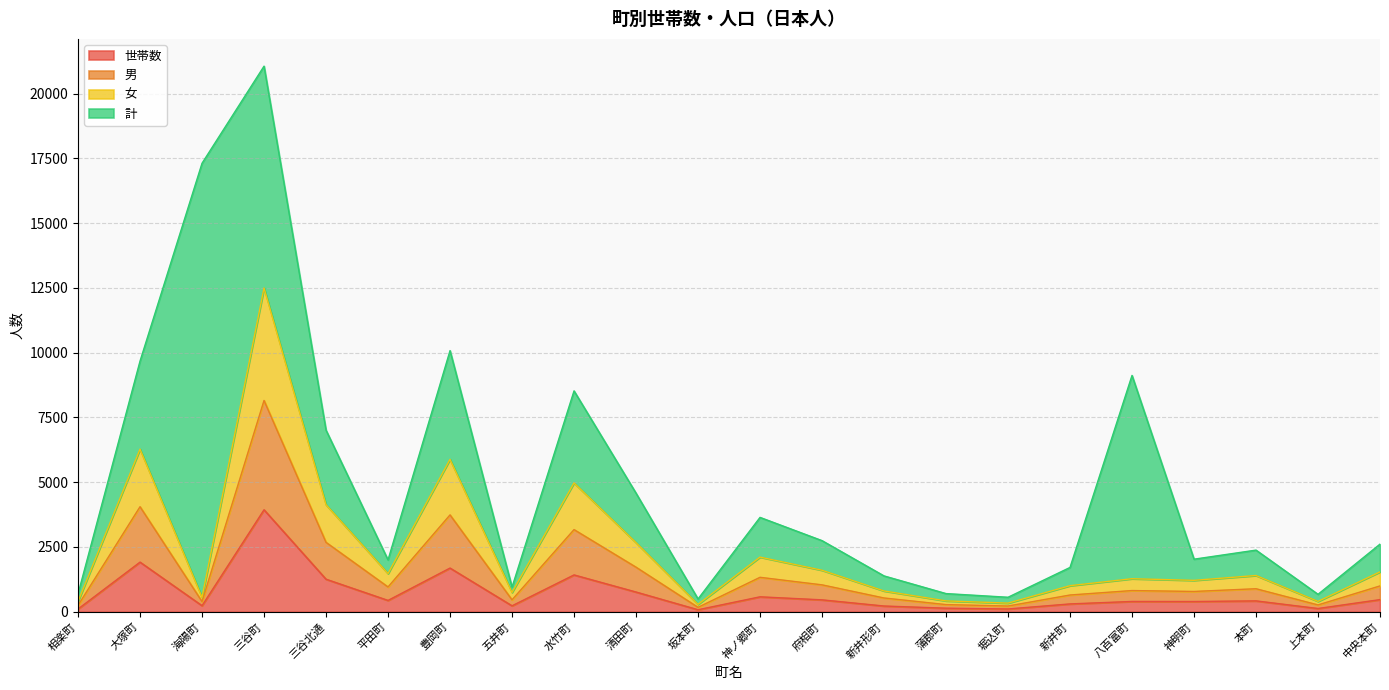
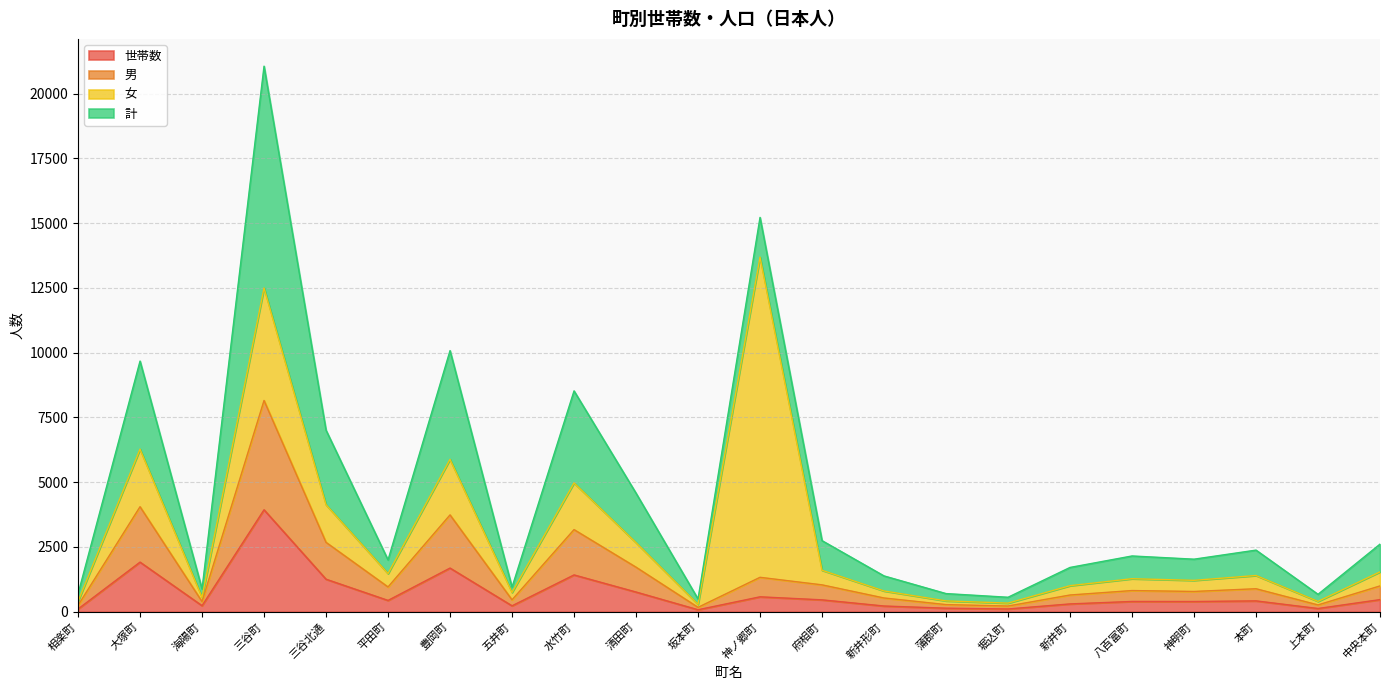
  {
    "女": {
      "相楽町": 200,
      "大塚町": 2200,
      "海陽町": 200,
      "三谷町": 4300,
      "三谷北通": 1500,
      "平田町": 500,
      "豊岡町": 2100,
      "五井町": 300,
      "水竹町": 1800,
      "清田町": 900,
      "坂本町": 100,
-     "神ノ郷町": 800,
+     "神ノ郷町": 12400,
      "府相町": 600,
      "新井形町": 300,
      "蒲郡町": 100,
      "堀込町": 100,
      "新井町": 400,
      "八百富町": 500,
      "神明町": 400,
      "本町": 500,
      "上本町": 100,
      "中央本町": 500
    },
    "計": {
      "相楽町": 300,
      "大塚町": 3400,
-     "海陽町": 16800,
+     "海陽町": 300,
      "三谷町": 8600,
      "三谷北通": 2900,
      "平田町": 500,
      "豊岡町": 4200,
      "五井町": 200,
      "水竹町": 3600,
      "清田町": 1900,
      "坂本町": 200,
      "神ノ郷町": 1500,
      "府相町": 1100,
      "新井形町": 600,
      "蒲郡町": 300,
      "堀込町": 200,
      "新井町": 700,
-     "八百富町": 7800,
+     "八百富町": 900,
      "神明町": 800,
      "本町": 1000,
      "上本町": 300,
      "中央本町": 1100
    }
  }
